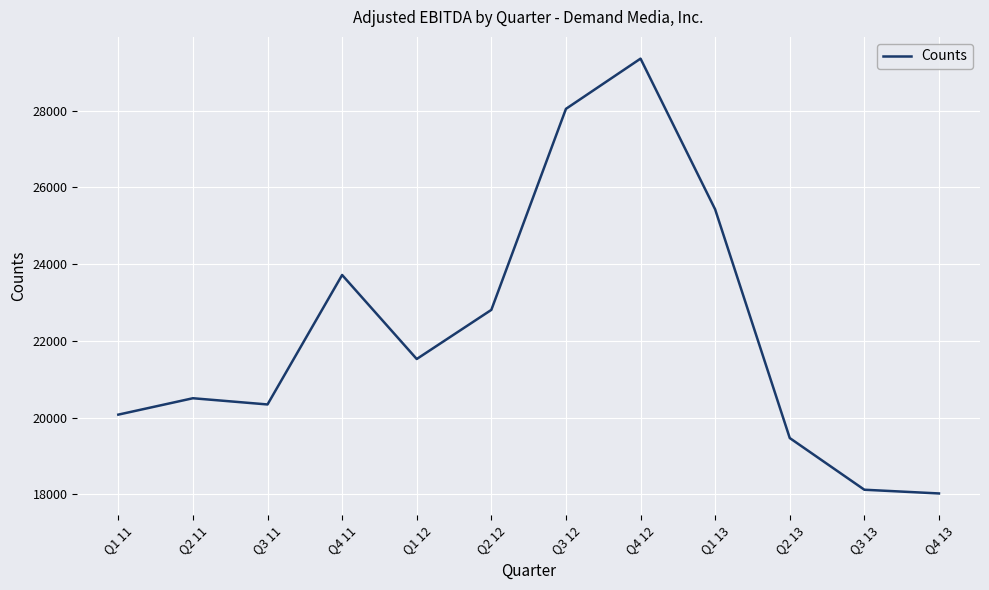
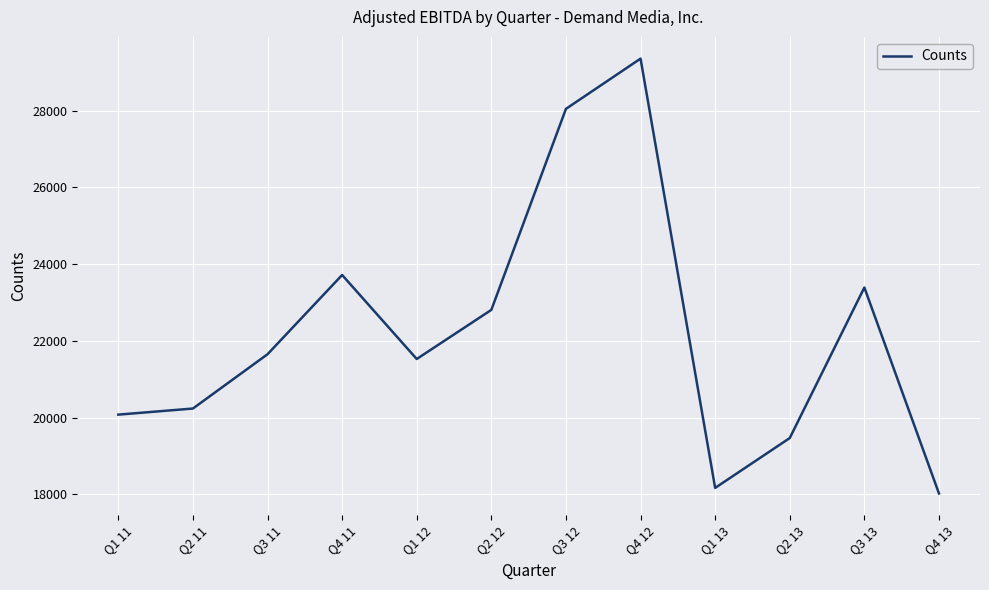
  {
    "Q1 11": 20100,
-   "Q2 11": 20500,
-   "Q3 11": 20300,
+   "Q2 11": 20200,
+   "Q3 11": 21700,
    "Q4 11": 23700,
    "Q1 12": 21500,
    "Q2 12": 22800,
    "Q3 12": 28000,
    "Q4 12": 29400,
-   "Q1 13": 25400,
+   "Q1 13": 18200,
    "Q2 13": 19500,
-   "Q3 13": 18100,
+   "Q3 13": 23400,
    "Q4 13": 18000
  }
